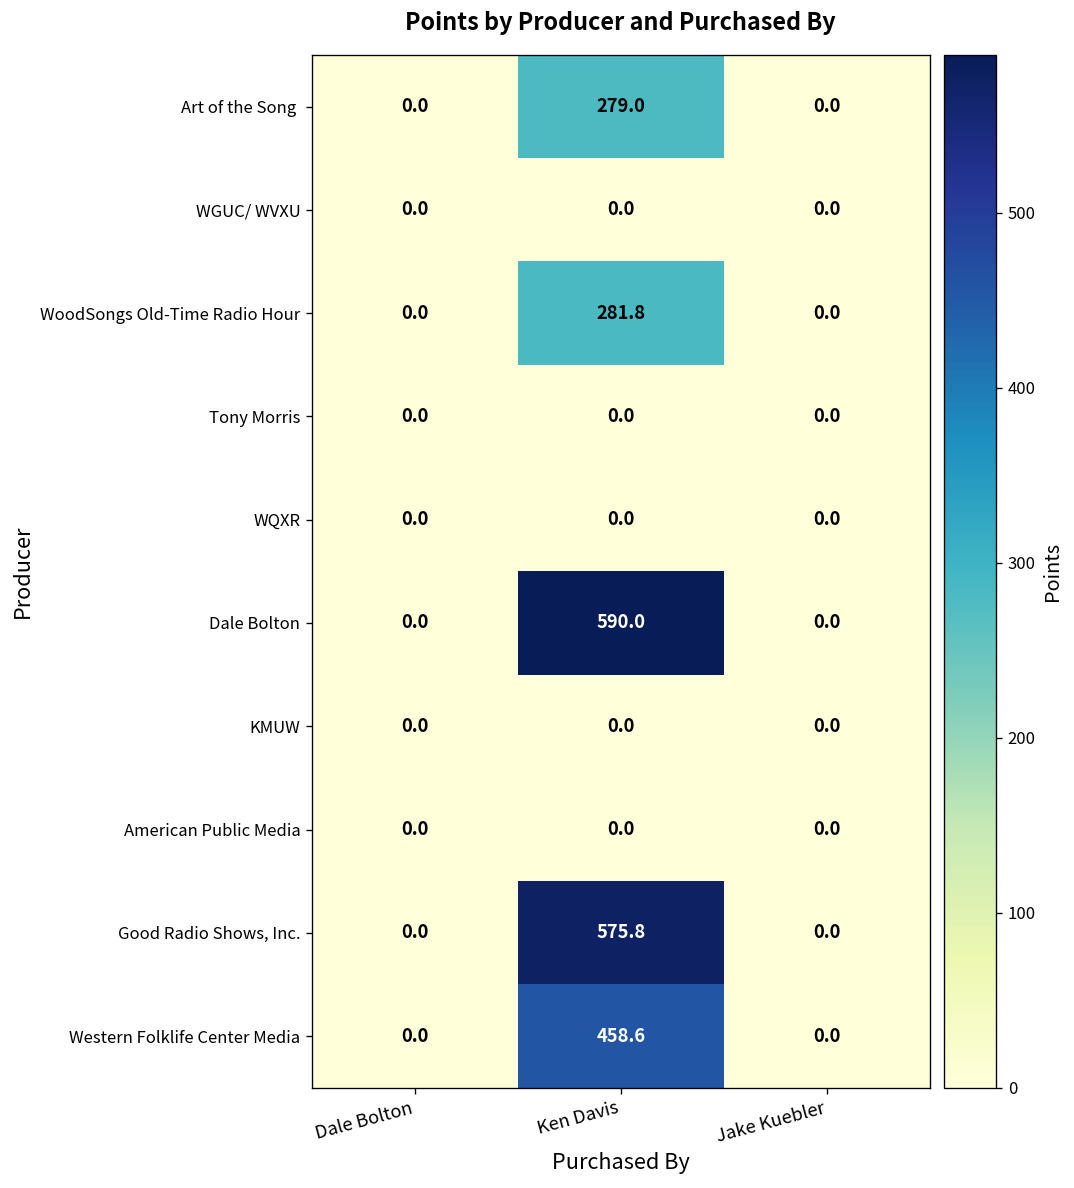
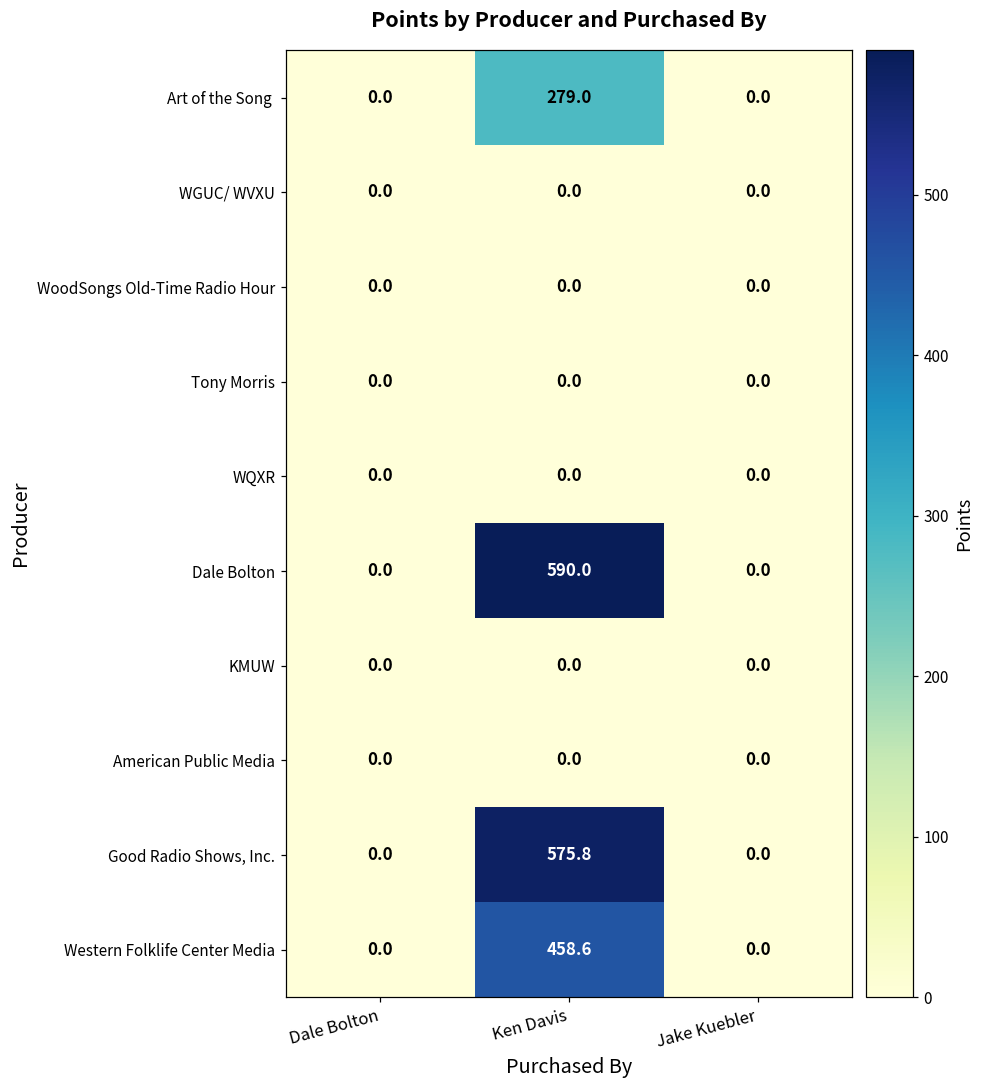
  {
    "Art of the Song": {
      "Dale Bolton": 0.0,
      "Ken Davis": 279.0,
      "Jake Kuebler": 0.0
    },
    "WGUC/ WVXU": {
      "Dale Bolton": 0.0,
      "Ken Davis": 0.0,
      "Jake Kuebler": 0.0
    },
    "WoodSongs Old-Time Radio Hour": {
      "Dale Bolton": 0.0,
-     "Ken Davis": 281.8,
+     "Ken Davis": 0.0,
      "Jake Kuebler": 0.0
    },
    "Tony Morris": {
      "Dale Bolton": 0.0,
      "Ken Davis": 0.0,
      "Jake Kuebler": 0.0
    },
    "WQXR": {
      "Dale Bolton": 0.0,
      "Ken Davis": 0.0,
      "Jake Kuebler": 0.0
    },
    "Dale Bolton": {
      "Dale Bolton": 0.0,
      "Ken Davis": 590.0,
      "Jake Kuebler": 0.0
    },
    "KMUW": {
      "Dale Bolton": 0.0,
      "Ken Davis": 0.0,
      "Jake Kuebler": 0.0
    },
    "American Public Media": {
      "Dale Bolton": 0.0,
      "Ken Davis": 0.0,
      "Jake Kuebler": 0.0
    },
    "Good Radio Shows, Inc.": {
      "Dale Bolton": 0.0,
      "Ken Davis": 575.8,
      "Jake Kuebler": 0.0
    },
    "Western Folklife Center Media": {
      "Dale Bolton": 0.0,
      "Ken Davis": 458.6,
      "Jake Kuebler": 0.0
    }
  }
